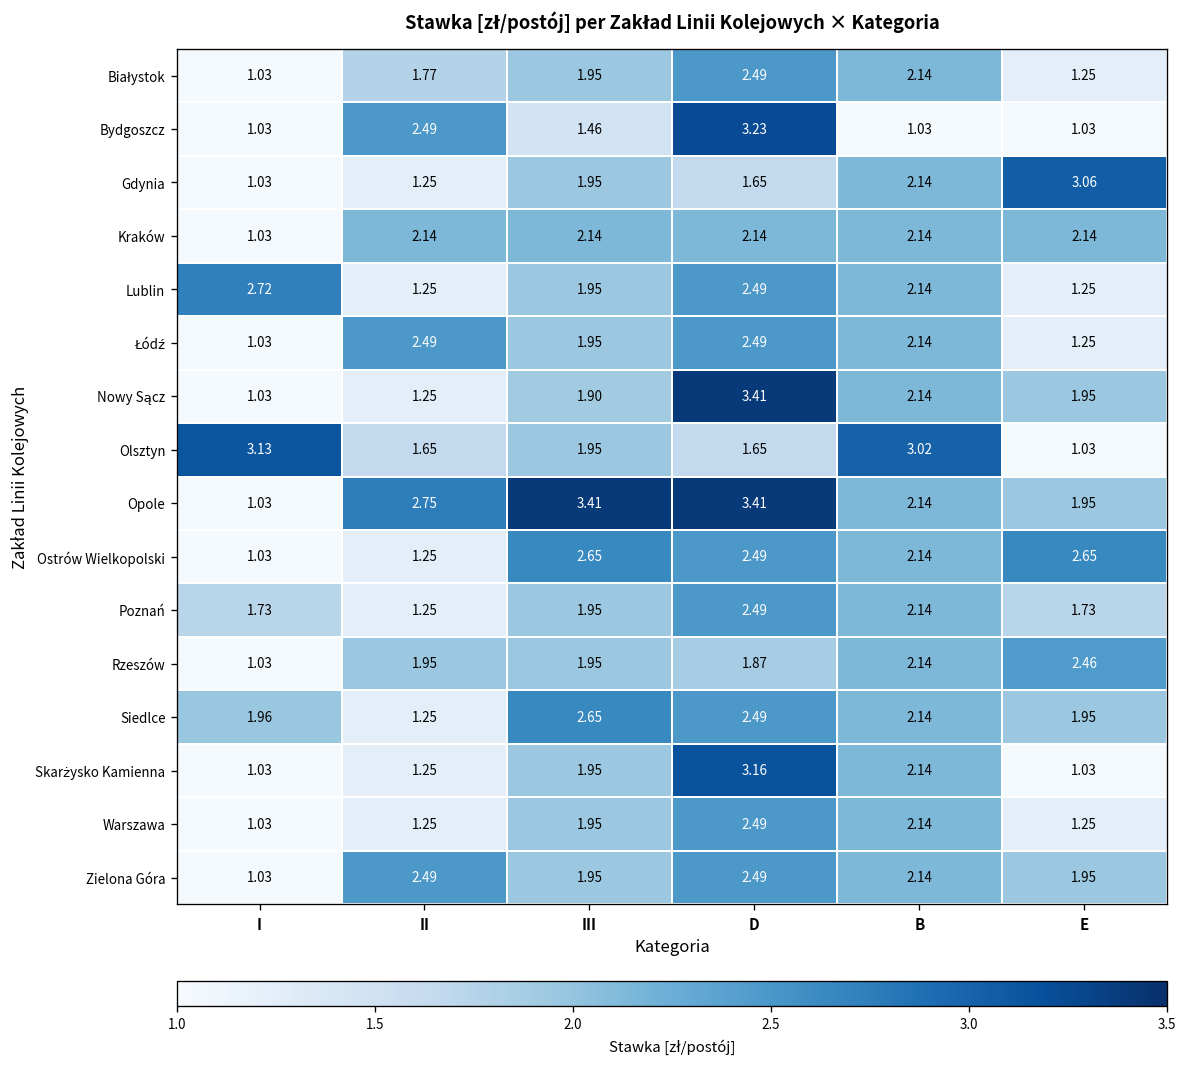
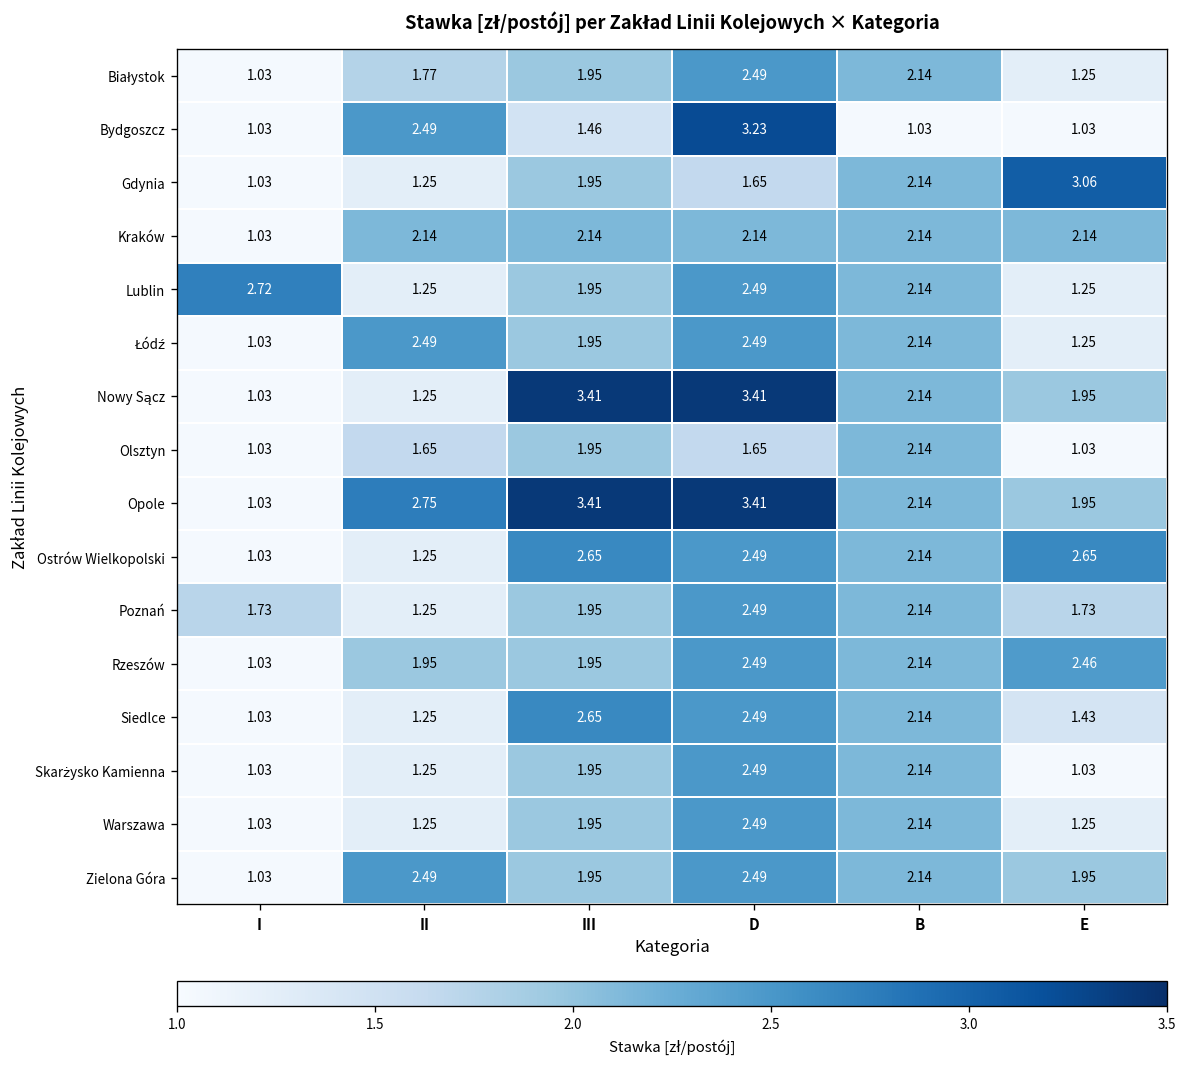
  {
    "Białystok": {
      "I": 1.03,
      "II": 1.77,
      "III": 1.95,
      "D": 2.49,
      "B": 2.14,
      "E": 1.25
    },
    "Bydgoszcz": {
      "I": 1.03,
      "II": 2.49,
      "III": 1.46,
      "D": 3.23,
      "B": 1.03,
      "E": 1.03
    },
    "Gdynia": {
      "I": 1.03,
      "II": 1.25,
      "III": 1.95,
      "D": 1.65,
      "B": 2.14,
      "E": 3.06
    },
    "Kraków": {
      "I": 1.03,
      "II": 2.14,
      "III": 2.14,
      "D": 2.14,
      "B": 2.14,
      "E": 2.14
    },
    "Lublin": {
      "I": 2.72,
      "II": 1.25,
      "III": 1.95,
      "D": 2.49,
      "B": 2.14,
      "E": 1.25
    },
    "Łódź": {
      "I": 1.03,
      "II": 2.49,
      "III": 1.95,
      "D": 2.49,
      "B": 2.14,
      "E": 1.25
    },
    "Nowy Sącz": {
      "I": 1.03,
      "II": 1.25,
-     "III": 1.90,
+     "III": 3.41,
      "D": 3.41,
      "B": 2.14,
      "E": 1.95
    },
    "Olsztyn": {
-     "I": 3.13,
+     "I": 1.03,
      "II": 1.65,
      "III": 1.95,
      "D": 1.65,
-     "B": 3.02,
+     "B": 2.14,
      "E": 1.03
    },
    "Opole": {
      "I": 1.03,
      "II": 2.75,
      "III": 3.41,
      "D": 3.41,
      "B": 2.14,
      "E": 1.95
    },
    "Ostrów Wielkopolski": {
      "I": 1.03,
      "II": 1.25,
      "III": 2.65,
      "D": 2.49,
      "B": 2.14,
      "E": 2.65
    },
    "Poznań": {
      "I": 1.73,
      "II": 1.25,
      "III": 1.95,
      "D": 2.49,
      "B": 2.14,
      "E": 1.73
    },
    "Rzeszów": {
      "I": 1.03,
      "II": 1.95,
      "III": 1.95,
-     "D": 1.87,
+     "D": 2.49,
      "B": 2.14,
      "E": 2.46
    },
    "Siedlce": {
-     "I": 1.96,
+     "I": 1.03,
      "II": 1.25,
      "III": 2.65,
      "D": 2.49,
      "B": 2.14,
-     "E": 1.95
+     "E": 1.43
    },
    "Skarżysko Kamienna": {
      "I": 1.03,
      "II": 1.25,
      "III": 1.95,
-     "D": 3.16,
+     "D": 2.49,
      "B": 2.14,
      "E": 1.03
    },
    "Warszawa": {
      "I": 1.03,
      "II": 1.25,
      "III": 1.95,
      "D": 2.49,
      "B": 2.14,
      "E": 1.25
    },
    "Zielona Góra": {
      "I": 1.03,
      "II": 2.49,
      "III": 1.95,
      "D": 2.49,
      "B": 2.14,
      "E": 1.95
    }
  }
